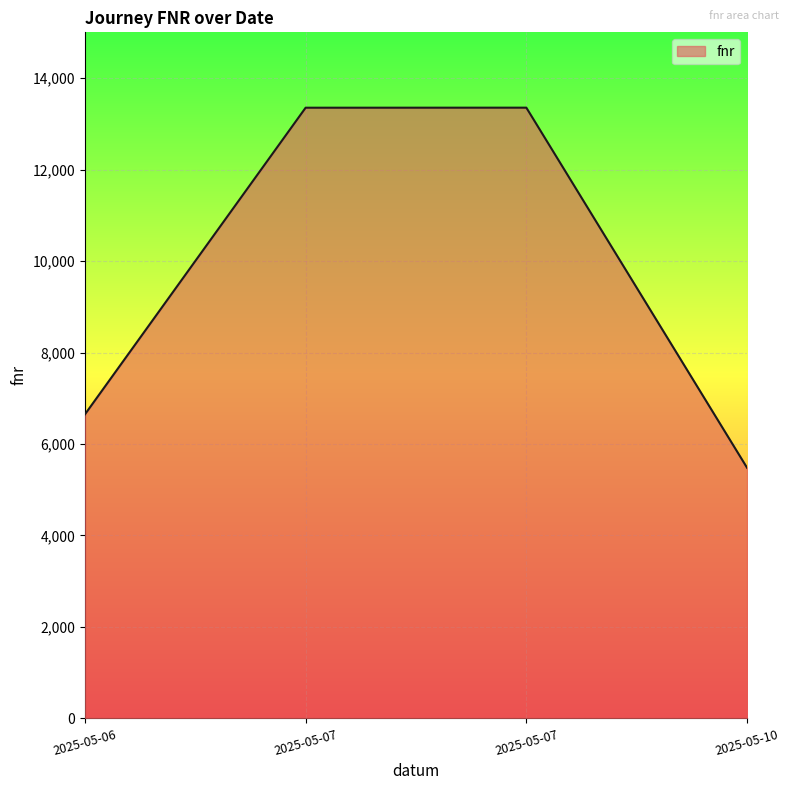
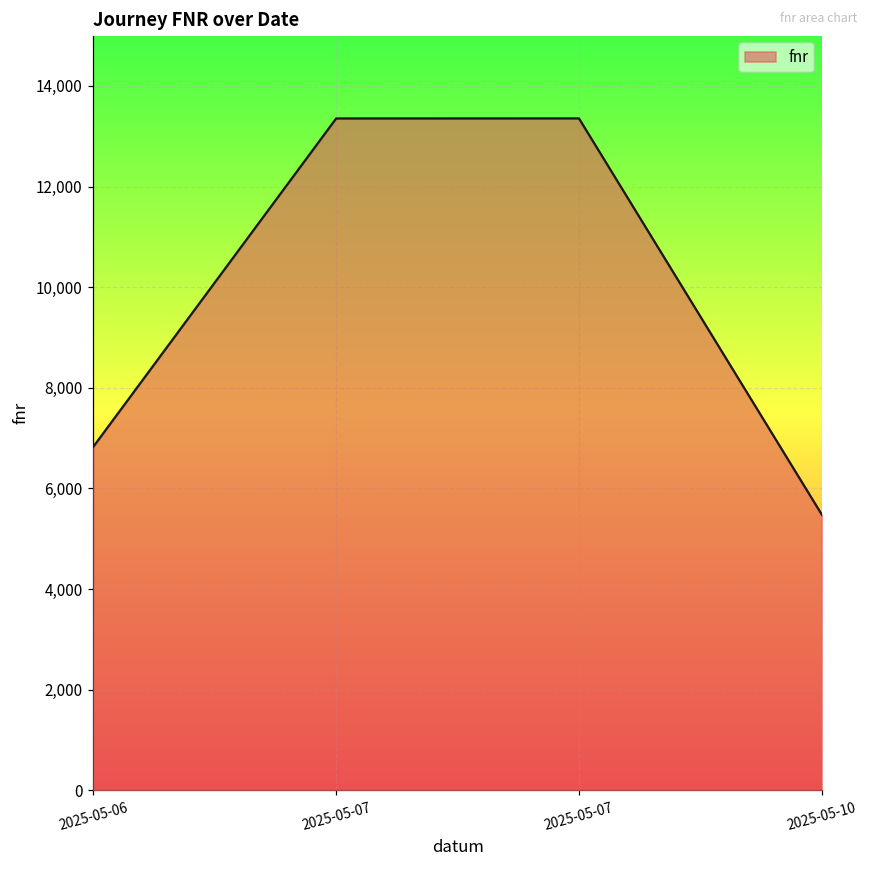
  {
-   "2025-05-06": "6,600",
+   "2025-05-06": "6,800",
    "2025-05-10": "5,500"
  }
